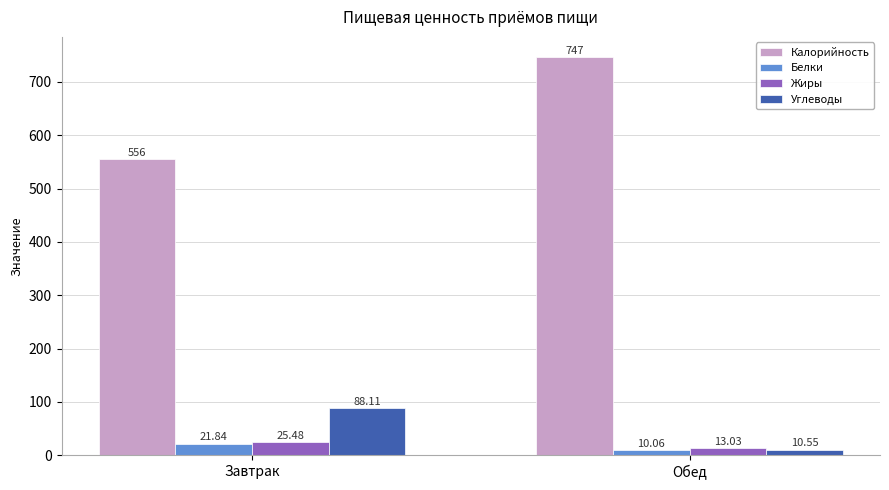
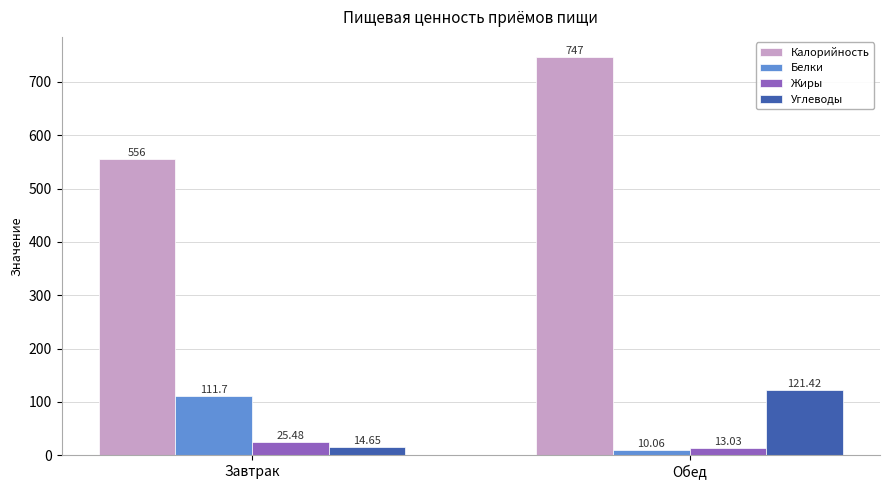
  {
    "Калорийность": {
      "Завтрак": 556,
      "Обед": 747
    },
    "Белки": {
-     "Завтрак": 21.84,
+     "Завтрак": 111.7,
      "Обед": 10.06
    },
    "Жиры": {
      "Завтрак": 25.48,
      "Обед": 13.03
    },
    "Углеводы": {
-     "Завтрак": 88.11,
-     "Обед": 10.55
+     "Завтрак": 14.65,
+     "Обед": 121.42
    }
  }
